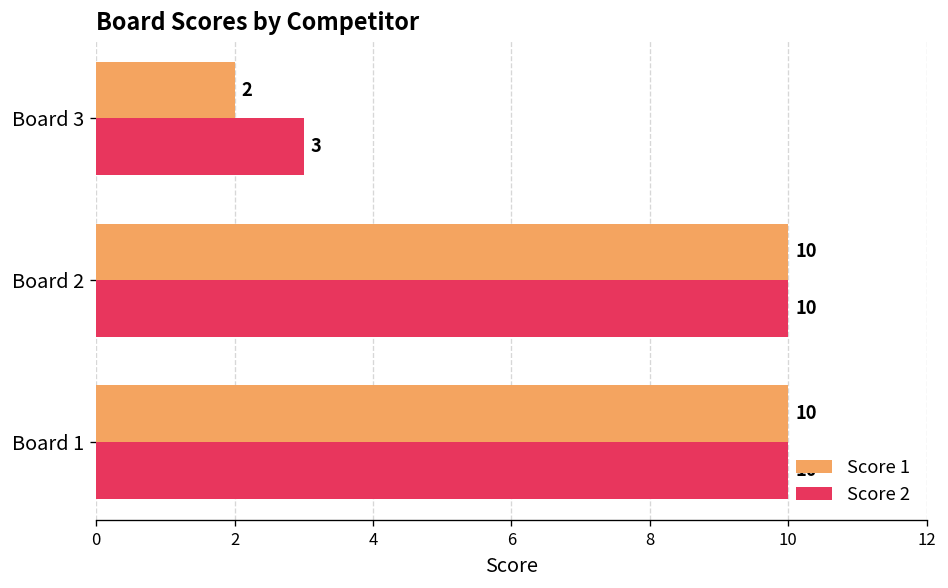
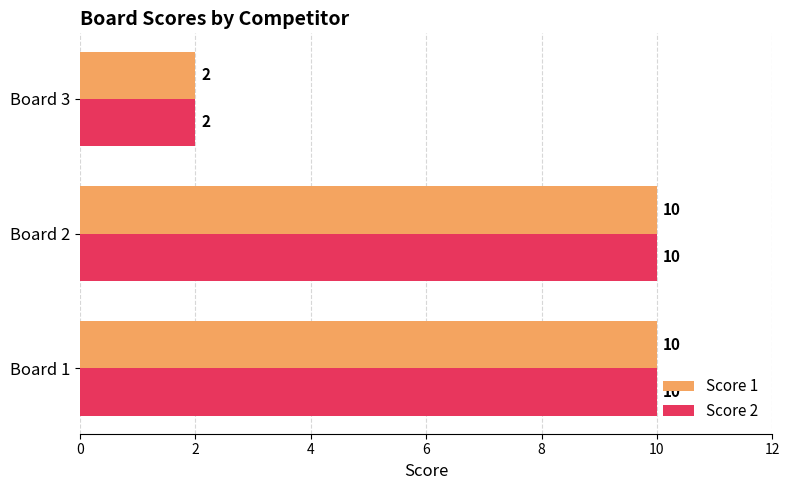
  {
    "Score 1": {
      "Board 3": 2,
      "Board 2": 10,
      "Board 1": 10
    },
    "Score 2": {
-     "Board 3": 3,
+     "Board 3": 2,
      "Board 2": 10,
      "Board 1": 10
    }
  }
